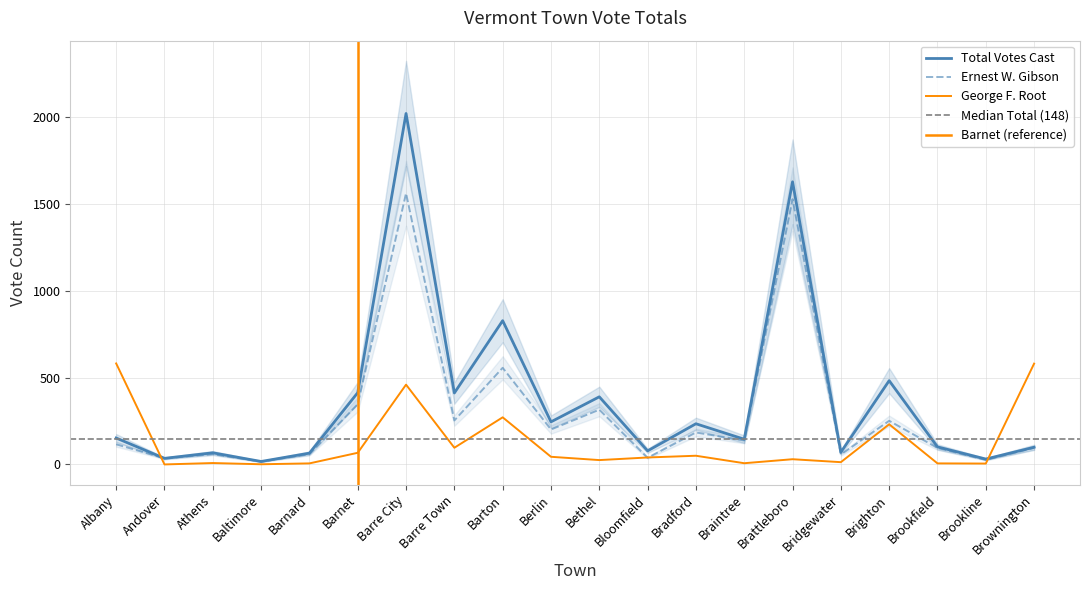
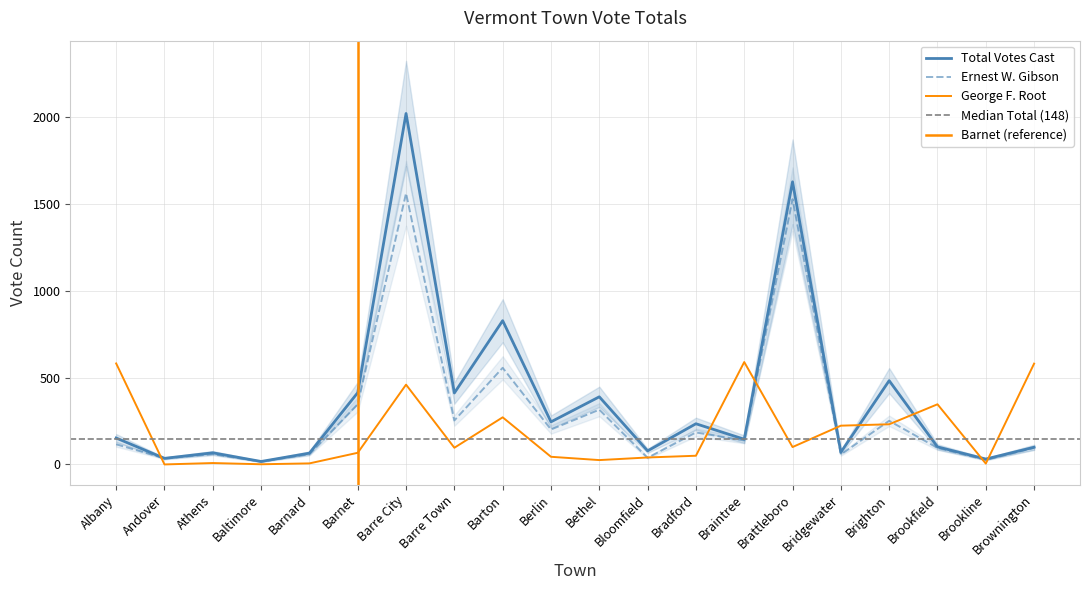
  {
    "George F. Root": {
      "Albany": 580,
      "Andover": 0,
      "Athens": 10,
      "Baltimore": 0,
      "Barnard": 10,
      "Barnet": 70,
      "Barre City": 460,
      "Barre Town": 100,
      "Barton": 270,
      "Berlin": 40,
      "Bethel": 30,
      "Bradford": 50,
-     "Braintree": 10,
-     "Brattleboro": 30,
-     "Bridgewater": 10,
+     "Braintree": 590,
+     "Brattleboro": 100,
+     "Bridgewater": 220,
      "Brighton": 230,
-     "Brookfield": 10,
+     "Brookfield": 350,
      "Brookline": 10,
      "Brownington": 580
    }
  }
